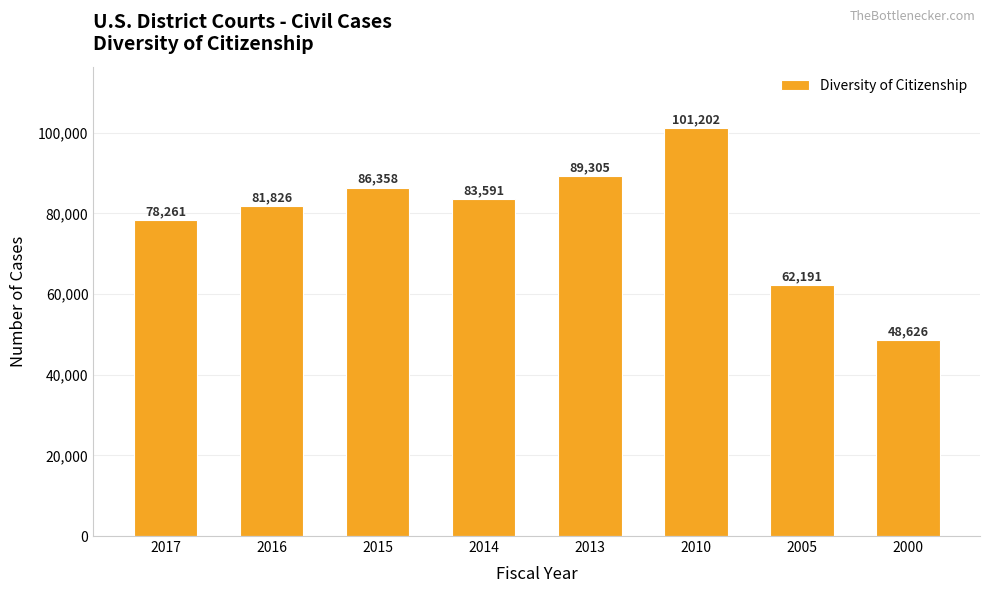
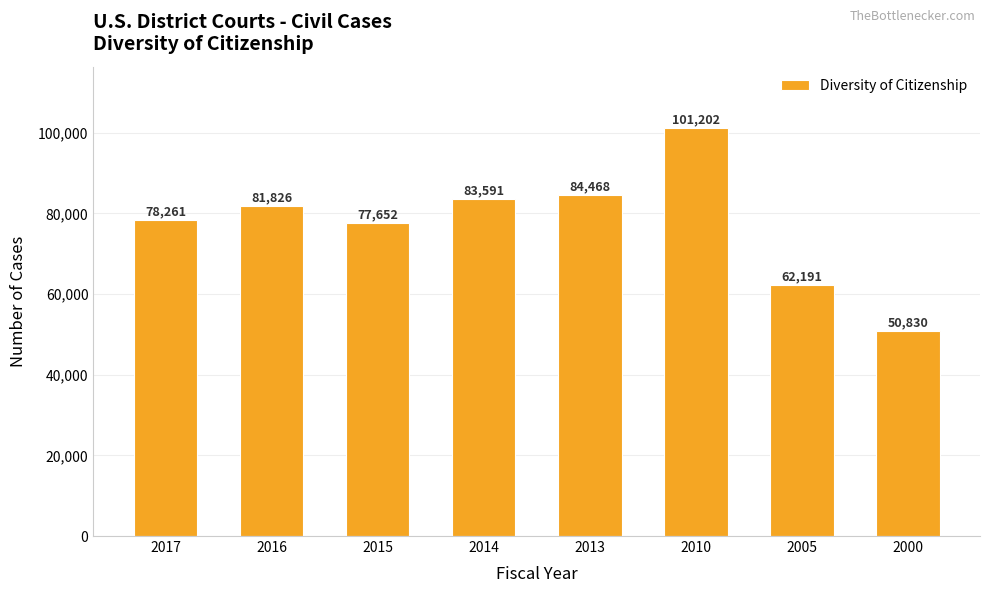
  {
    "2017": "78,261",
    "2016": "81,826",
-   "2015": "86,358",
+   "2015": "77,652",
    "2014": "83,591",
-   "2013": "89,305",
+   "2013": "84,468",
    "2010": "101,202",
    "2005": "62,191",
-   "2000": "48,626"
+   "2000": "50,830"
  }
